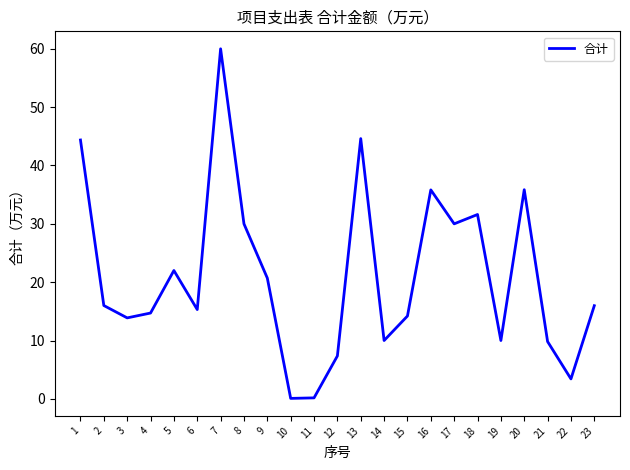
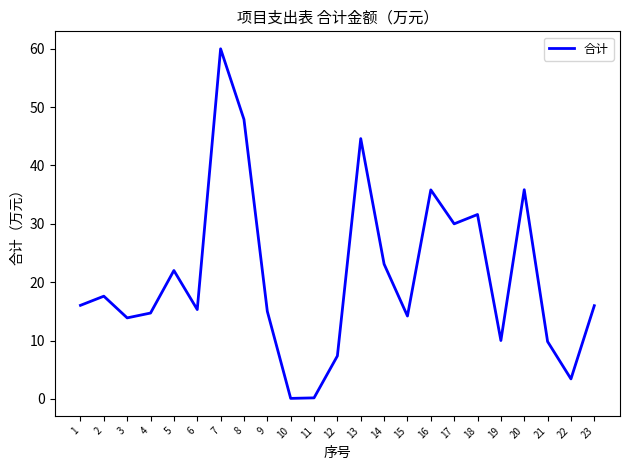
  {
-   "1": 44,
-   "2": 16,
+   "1": 16,
+   "2": 18,
    "3": 14,
    "4": 15,
    "5": 22,
    "6": 15,
    "7": 60,
-   "8": 30,
-   "9": 21,
+   "8": 48,
+   "9": 15,
    "10": 0,
    "11": 0,
    "12": 7,
    "13": 45,
-   "14": 10,
+   "14": 23,
    "15": 14,
    "16": 36,
    "17": 30,
    "18": 32,
    "19": 10,
    "20": 36,
    "21": 10,
    "22": 3,
    "23": 16
  }
